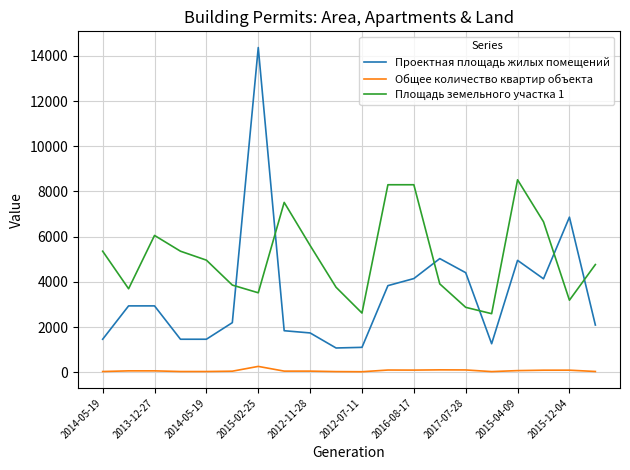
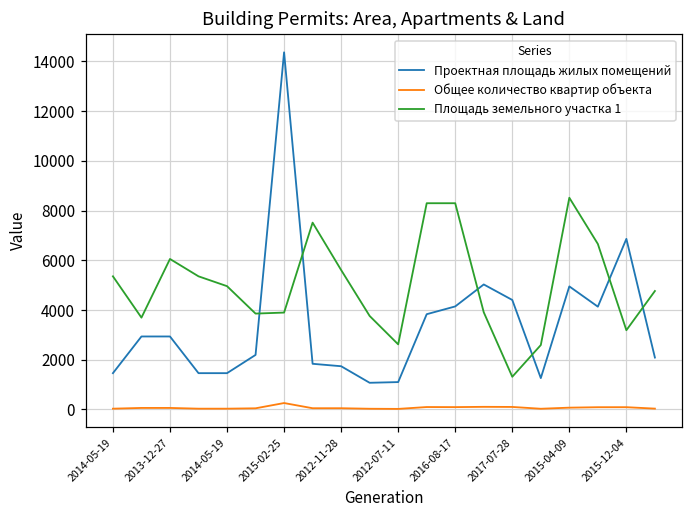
  {
    "Проектная площадь жилых помещений": {
      "2015-02-25": 14400,
      "2012-07-11": 1100,
      "2017-07-28": 4400,
      "2015-04-09": 5000,
      "2015-12-04": 6900
    },
    "Общее количество квартир объекта": {
      "2015-02-25": 300,
      "2012-07-11": 0,
      "2017-07-28": 100,
      "2015-04-09": 100,
      "2015-12-04": 100
    },
    "Площадь земельного участка 1": {
-     "2015-02-25": 3500,
+     "2015-02-25": 3900,
      "2012-07-11": 2600,
-     "2017-07-28": 2900,
+     "2017-07-28": 1300,
      "2015-04-09": 8500,
      "2015-12-04": 3200
    }
  }
